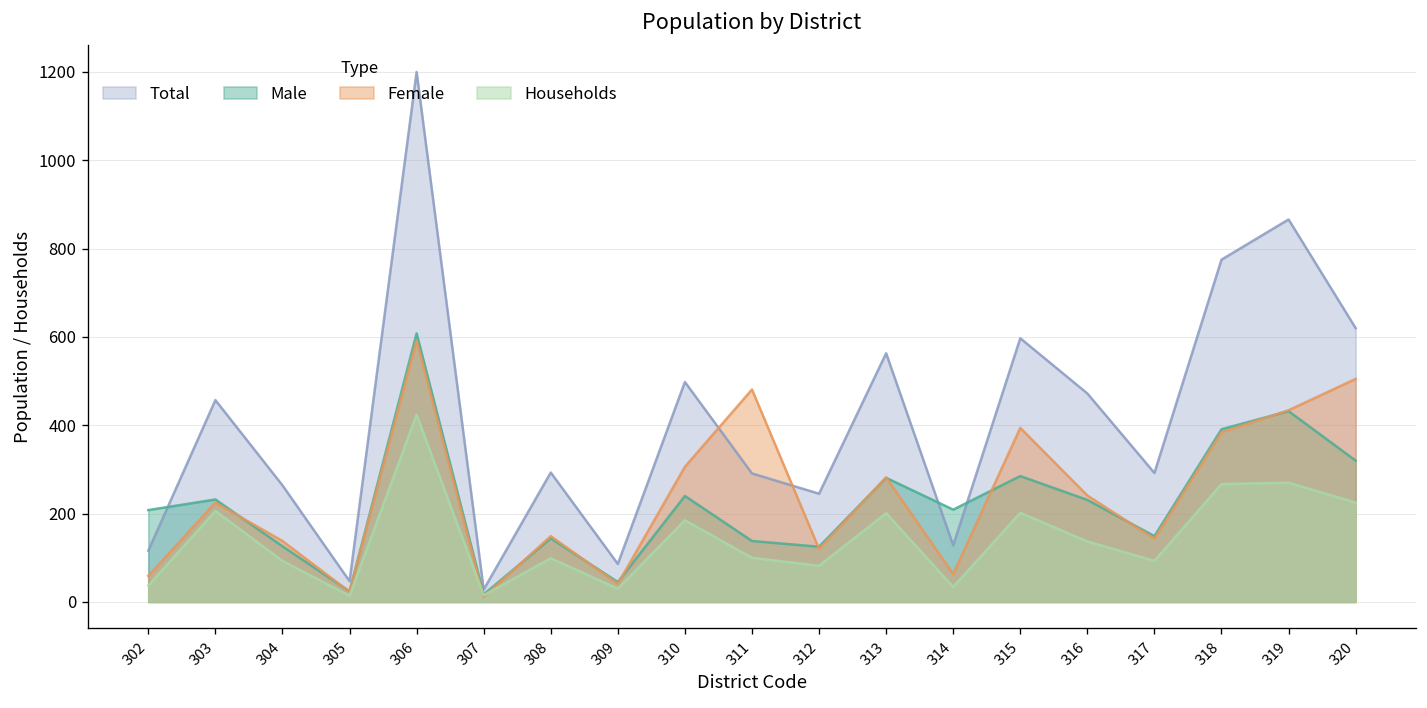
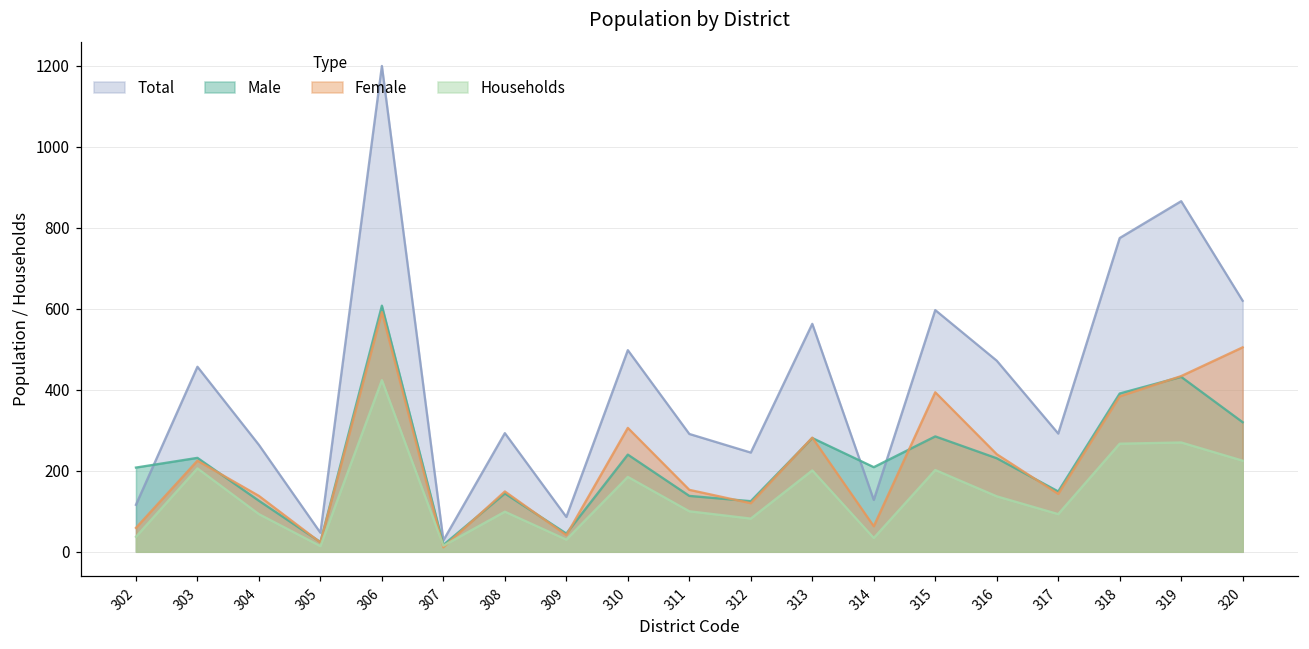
  {
    "Male": {
      "302": 210,
      "303": 230,
      "304": 130,
      "306": 610,
      "310": 240,
      "311": 140,
      "314": 210,
      "315": 290,
      "316": 230,
      "318": 390,
      "320": 320
    },
    "Female": {
      "302": 60,
      "303": 230,
      "304": 140,
      "306": 590,
      "310": 310,
-     "311": 480,
+     "311": 150,
      "314": 60,
      "315": 390,
      "316": 240,
      "318": 380,
      "320": 510
    }
  }
